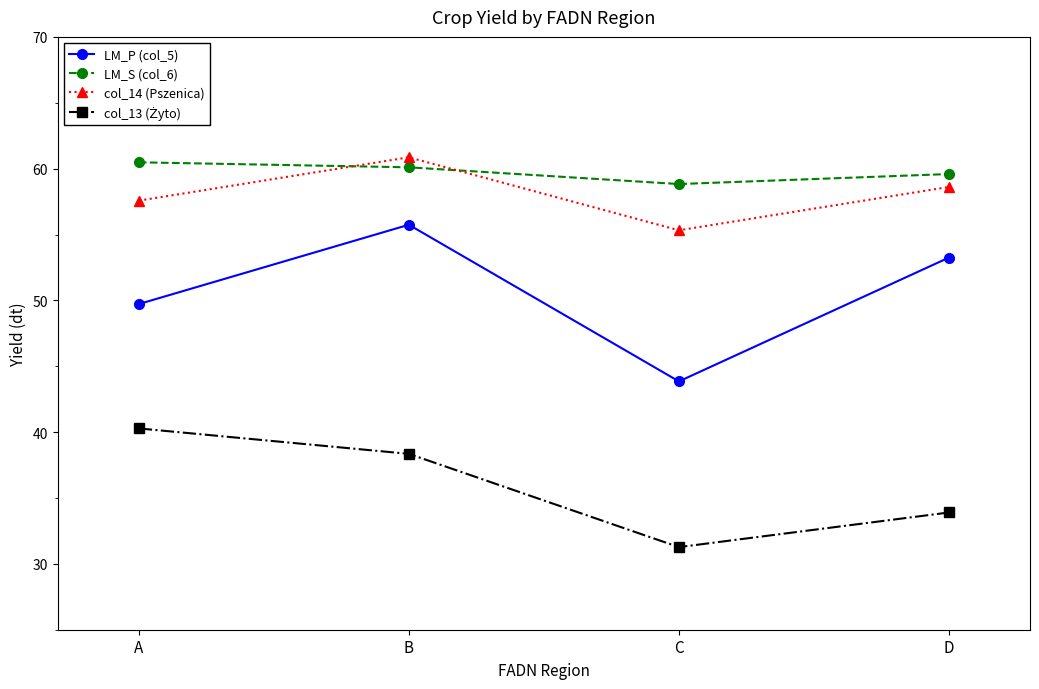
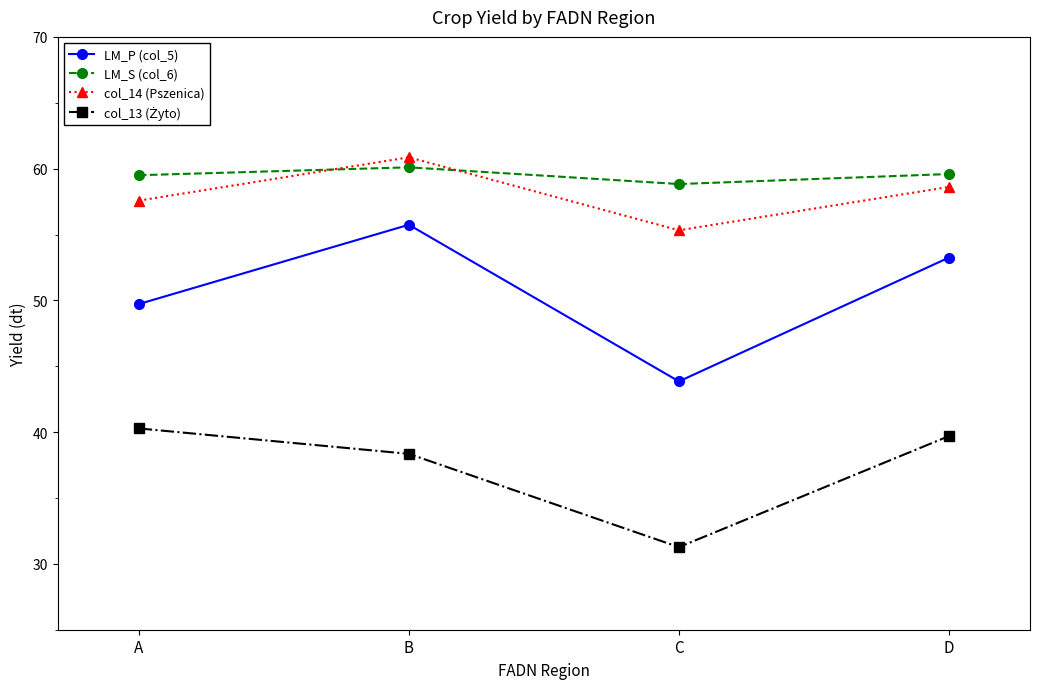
  {
    "LM_P (col_5)": {
      "A": 49.7,
      "B": 55.7,
      "C": 43.9,
      "D": 53.3
    },
    "LM_S (col_6)": {
-     "A": 60.5,
+     "A": 59.5,
      "B": 60.1,
      "C": 58.8,
      "D": 59.6
    },
    "col_14 (Pszenica)": {
      "A": 57.6,
      "B": 60.9,
      "C": 55.3,
      "D": 58.6
    },
    "col_13 (Żyto)": {
      "A": 40.3,
      "B": 38.4,
      "C": 31.3,
-     "D": 33.9
+     "D": 39.7
    }
  }
